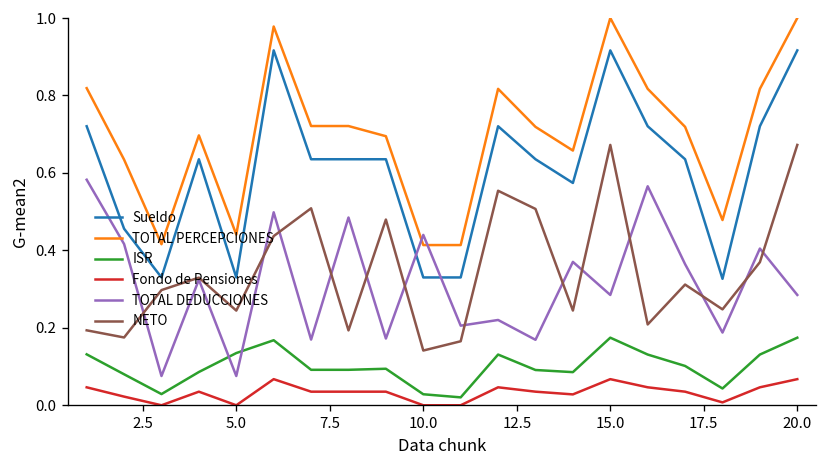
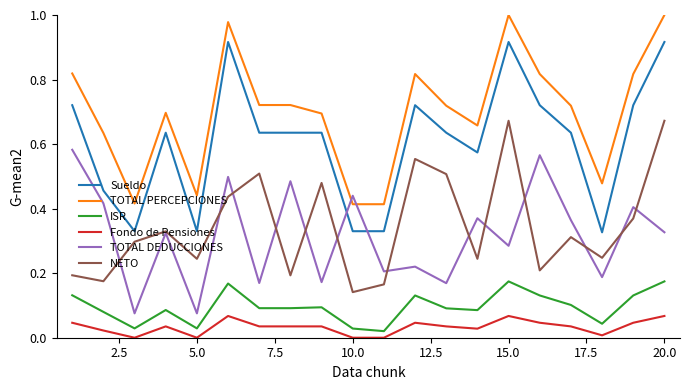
  {
    "Sueldo": {
      "5.0": 0.33,
      "10.0": 0.33,
      "15.0": 0.92,
      "20.0": 0.92
    },
    "TOTAL PERCEPCIONES": {
      "5.0": 0.44,
      "10.0": 0.41,
      "15.0": 1.00,
      "20.0": 1.00
    },
    "ISR": {
-     "5.0": 0.13,
+     "5.0": 0.03,
      "10.0": 0.03,
      "15.0": 0.17,
      "20.0": 0.17
    },
    "Fondo de Pensiones": {
      "5.0": 0.00,
      "10.0": 0.00,
      "15.0": 0.07,
      "20.0": 0.07
    },
    "TOTAL DEDUCCIONES": {
      "5.0": 0.08,
      "10.0": 0.44,
      "15.0": 0.28,
-     "20.0": 0.28
+     "20.0": 0.33
    },
    "NETO": {
      "5.0": 0.24,
      "10.0": 0.14,
      "15.0": 0.67,
      "20.0": 0.67
    }
  }
